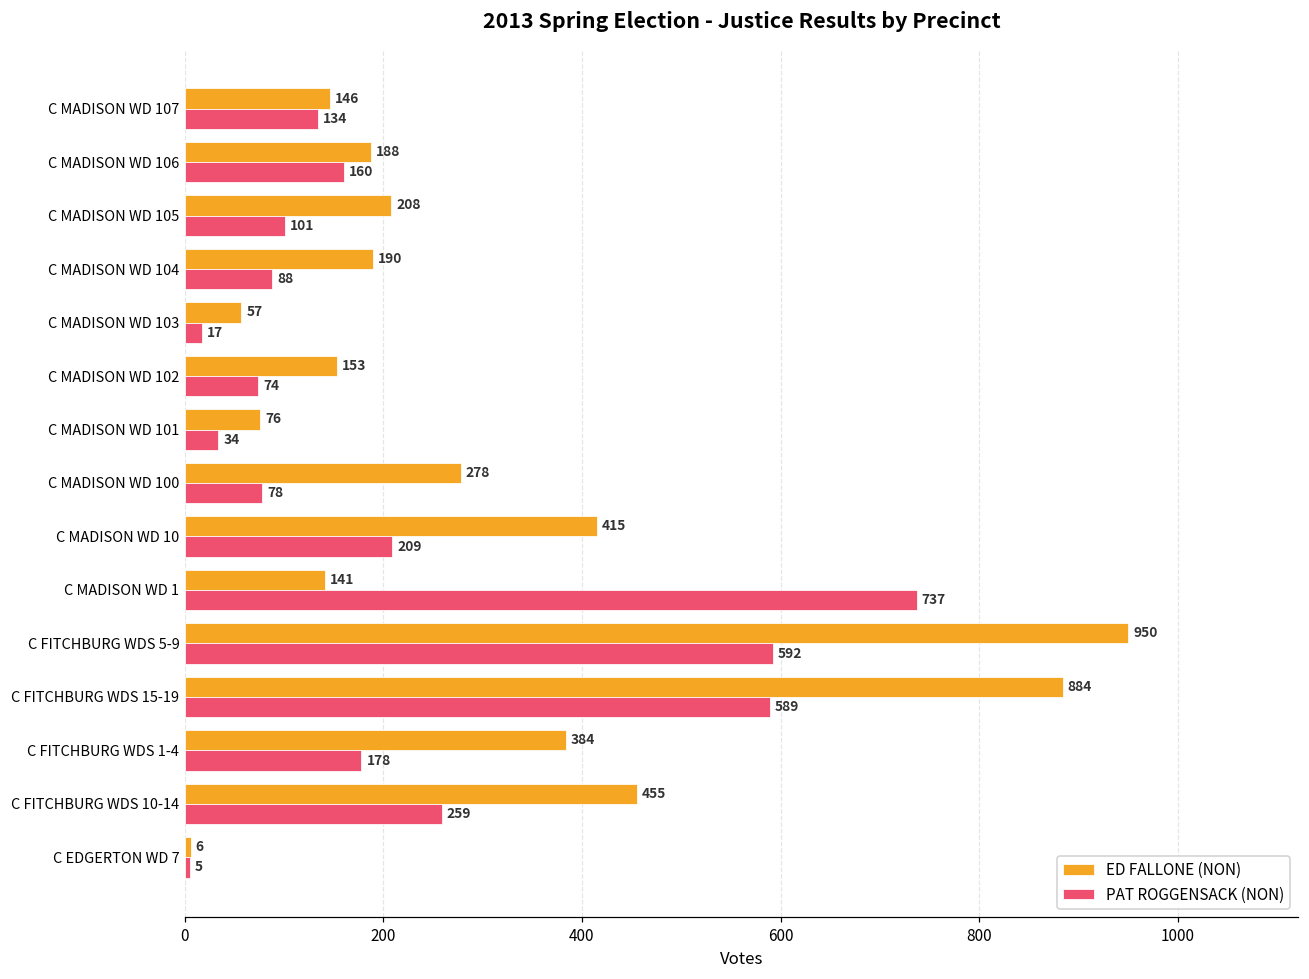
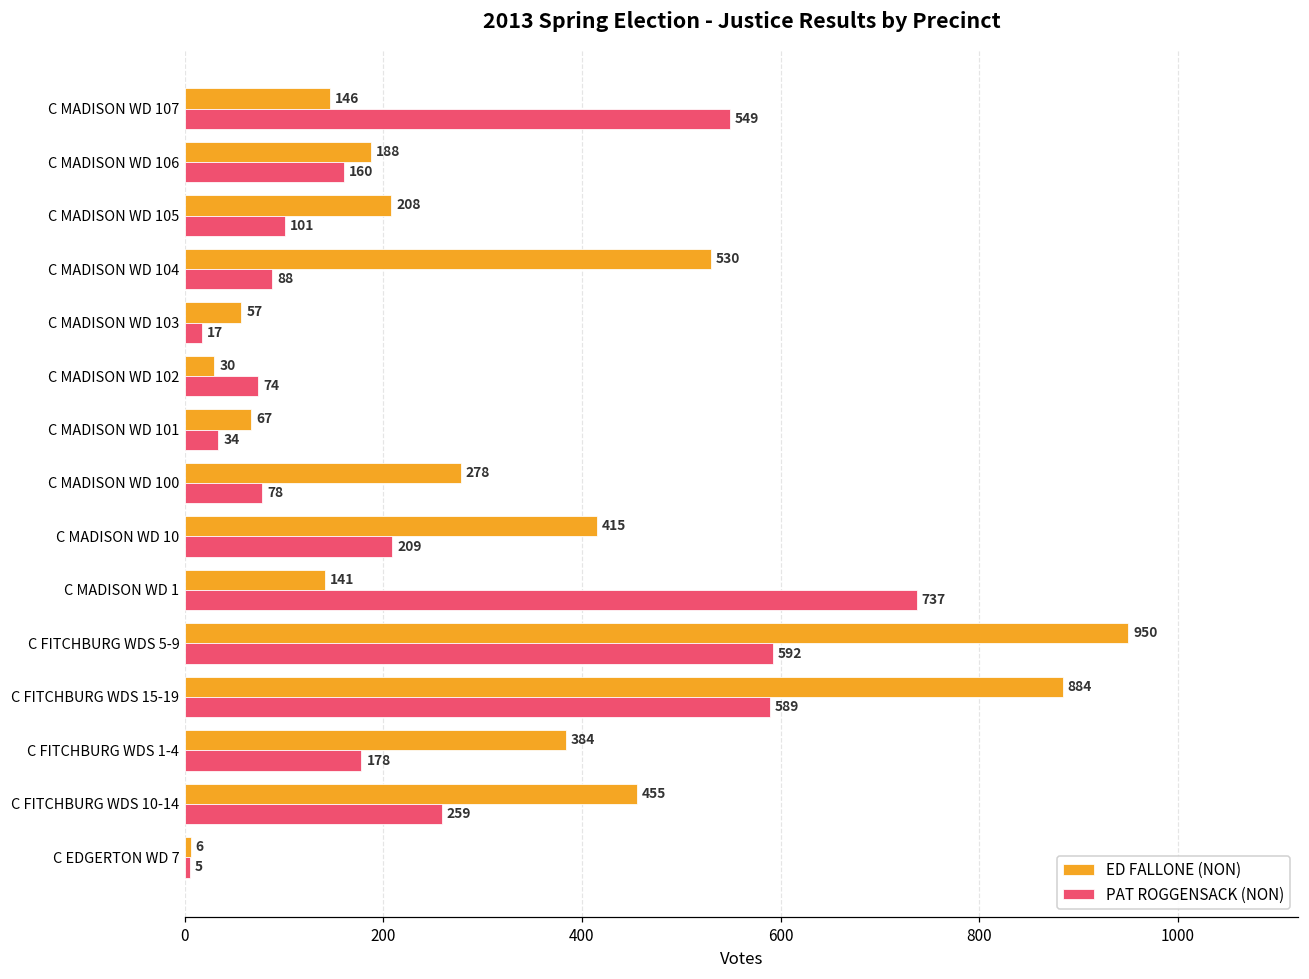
  {
    "ED FALLONE (NON)": {
      "C MADISON WD 107": 146,
      "C MADISON WD 106": 188,
      "C MADISON WD 105": 208,
-     "C MADISON WD 104": 190,
+     "C MADISON WD 104": 530,
      "C MADISON WD 103": 57,
-     "C MADISON WD 102": 153,
-     "C MADISON WD 101": 76,
+     "C MADISON WD 102": 30,
+     "C MADISON WD 101": 67,
      "C MADISON WD 100": 278,
      "C MADISON WD 10": 415,
      "C MADISON WD 1": 141,
      "C FITCHBURG WDS 5-9": 950,
      "C FITCHBURG WDS 15-19": 884,
      "C FITCHBURG WDS 1-4": 384,
      "C FITCHBURG WDS 10-14": 455,
      "C EDGERTON WD 7": 6
    },
    "PAT ROGGENSACK (NON)": {
-     "C MADISON WD 107": 134,
+     "C MADISON WD 107": 549,
      "C MADISON WD 106": 160,
      "C MADISON WD 105": 101,
      "C MADISON WD 104": 88,
      "C MADISON WD 103": 17,
      "C MADISON WD 102": 74,
      "C MADISON WD 101": 34,
      "C MADISON WD 100": 78,
      "C MADISON WD 10": 209,
      "C MADISON WD 1": 737,
      "C FITCHBURG WDS 5-9": 592,
      "C FITCHBURG WDS 15-19": 589,
      "C FITCHBURG WDS 1-4": 178,
      "C FITCHBURG WDS 10-14": 259,
      "C EDGERTON WD 7": 5
    }
  }
